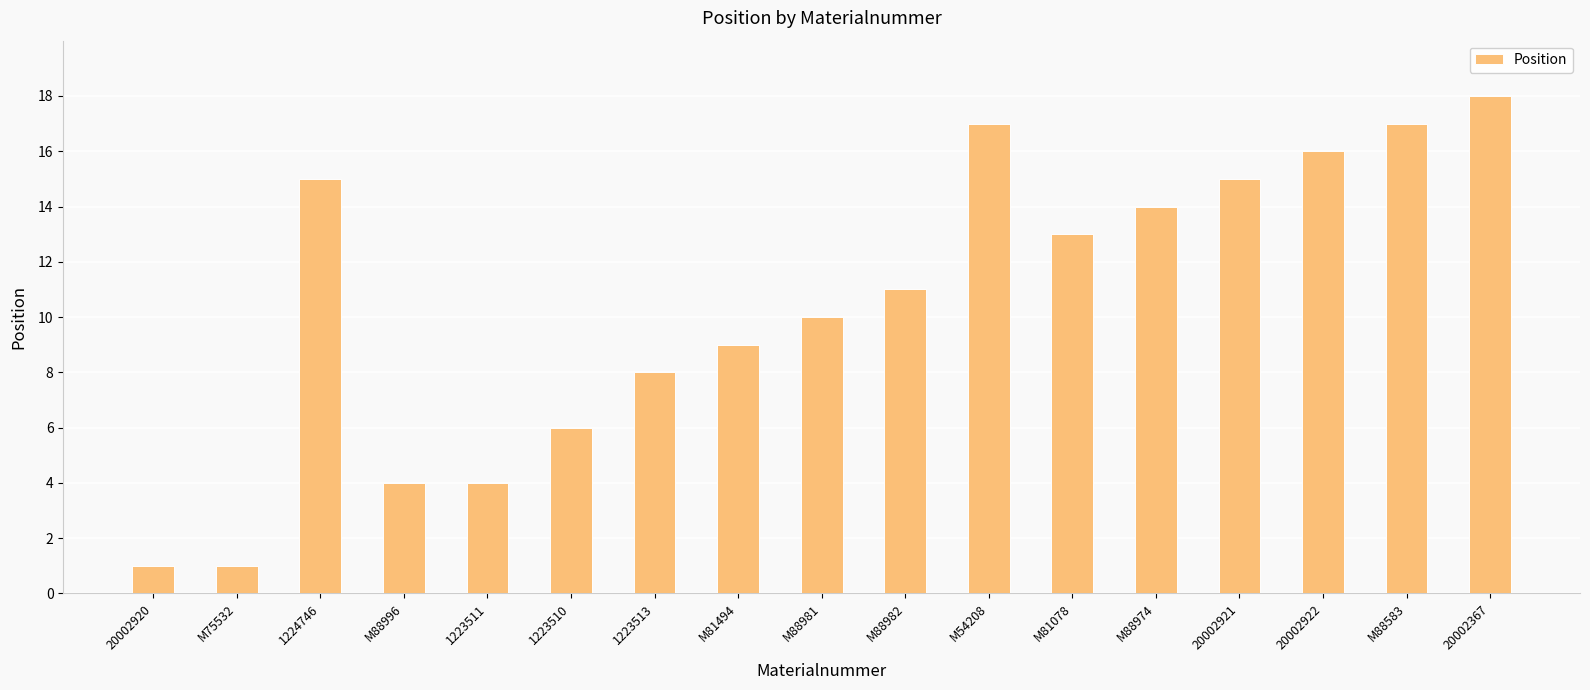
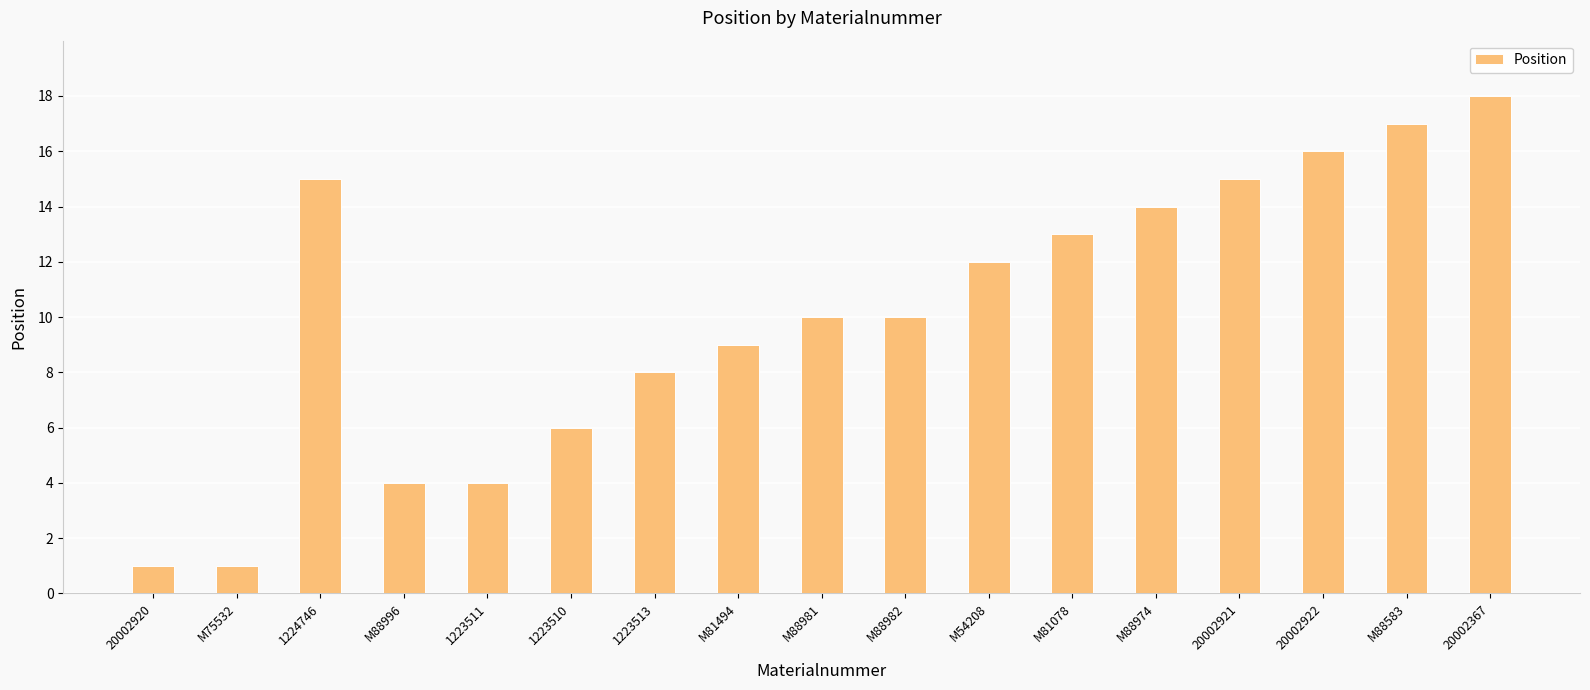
  {
    "20002920": 1,
    "M75532": 1,
    "1224746": 15,
    "M88996": 4,
    "1223511": 4,
    "1223510": 6,
    "1223513": 8,
    "M81494": 9,
    "M88981": 10,
-   "M88982": 11,
-   "M54208": 17,
+   "M88982": 10,
+   "M54208": 12,
    "M81078": 13,
    "M88974": 14,
    "20002921": 15,
    "20002922": 16,
    "M88583": 17,
    "20002367": 18
  }
